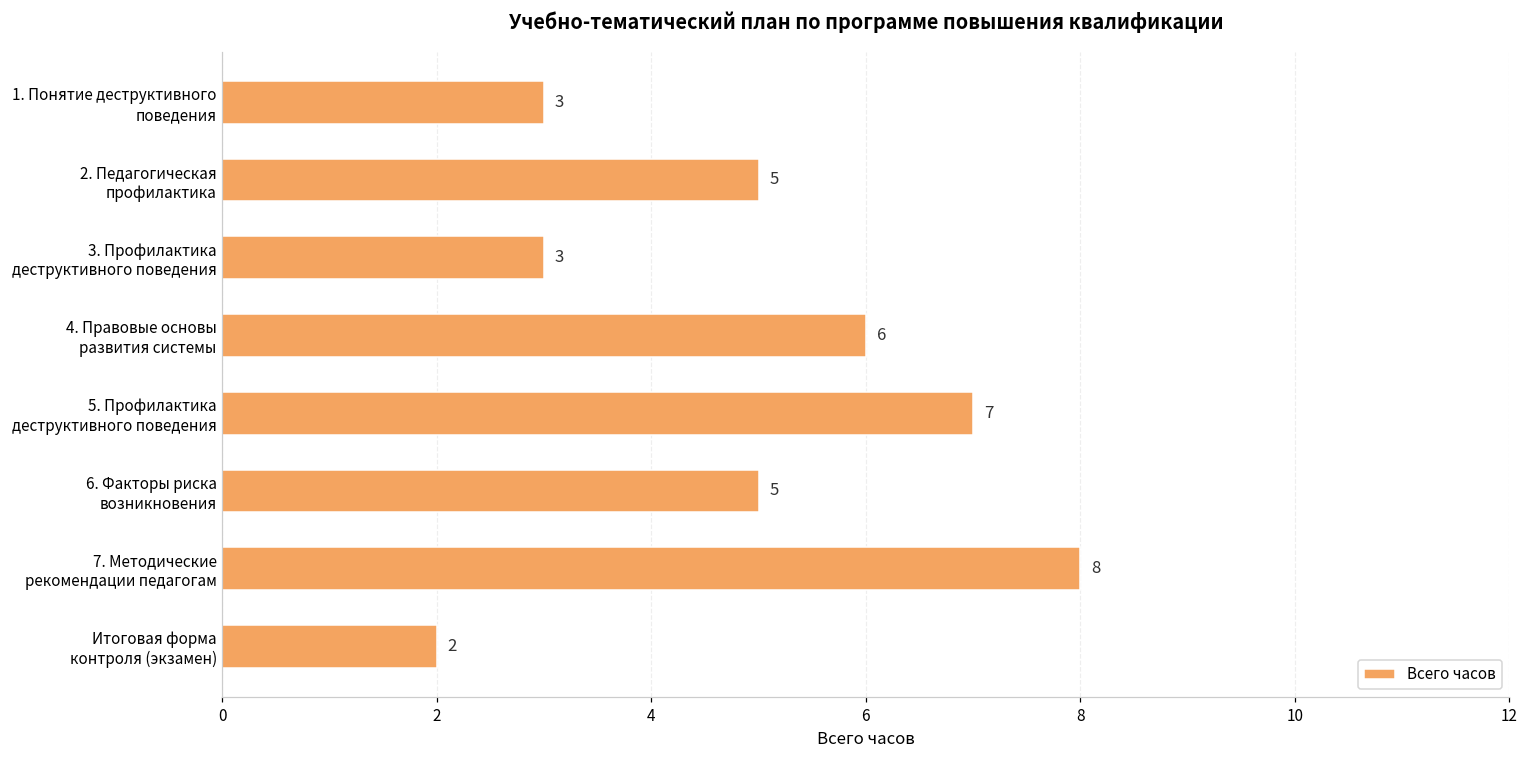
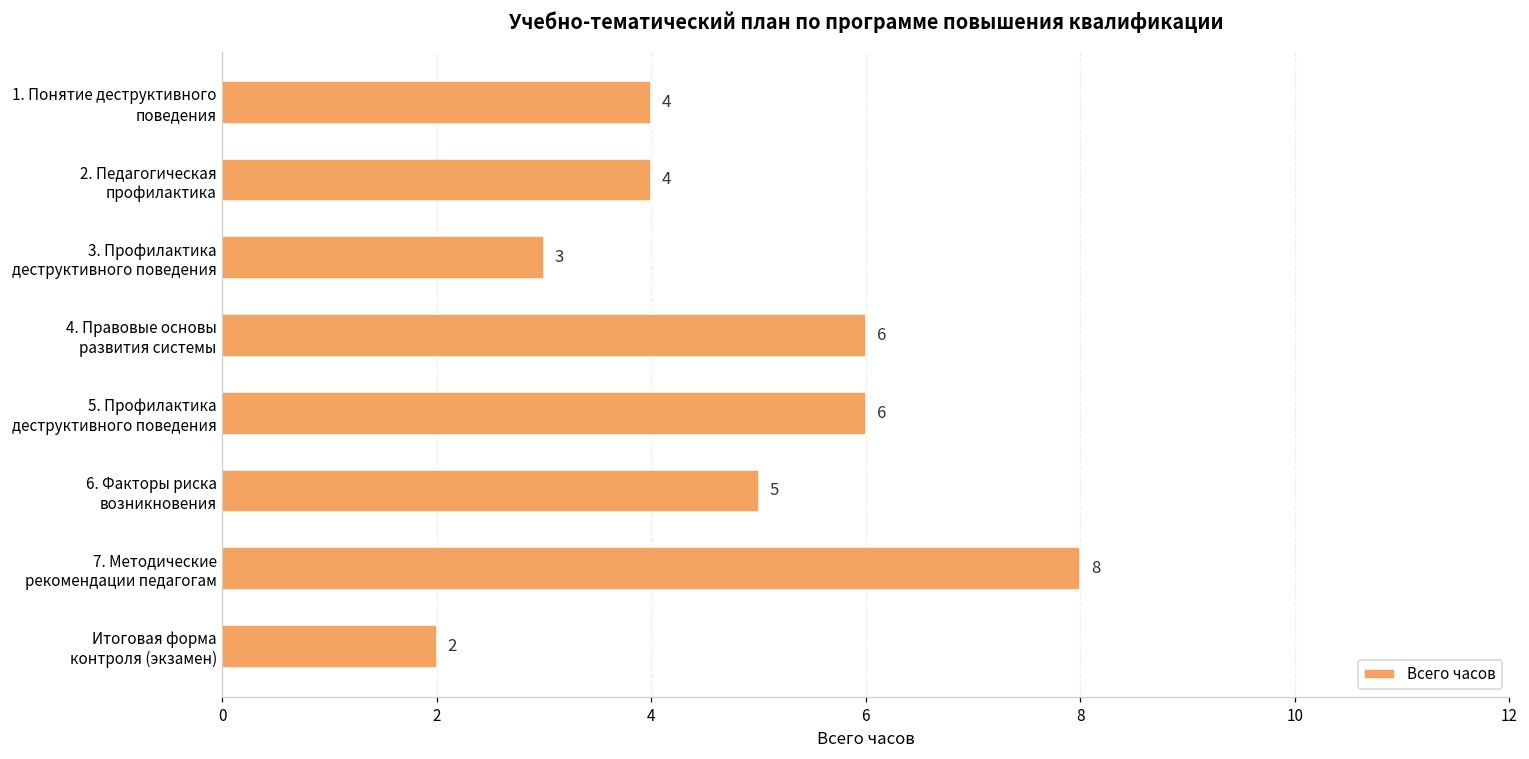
  {
-   "1. Понятие деструктивного поведения": 3,
-   "2. Педагогическая профилактика": 5,
+   "1. Понятие деструктивного поведения": 4,
+   "2. Педагогическая профилактика": 4,
    "3. Профилактика деструктивного поведения": 3,
    "4. Правовые основы развития системы": 6,
-   "5. Профилактика деструктивного поведения": 7,
+   "5. Профилактика деструктивного поведения": 6,
    "6. Факторы риска возникновения": 5,
    "7. Методические рекомендации педагогам": 8,
    "Итоговая форма контроля (экзамен)": 2
  }
